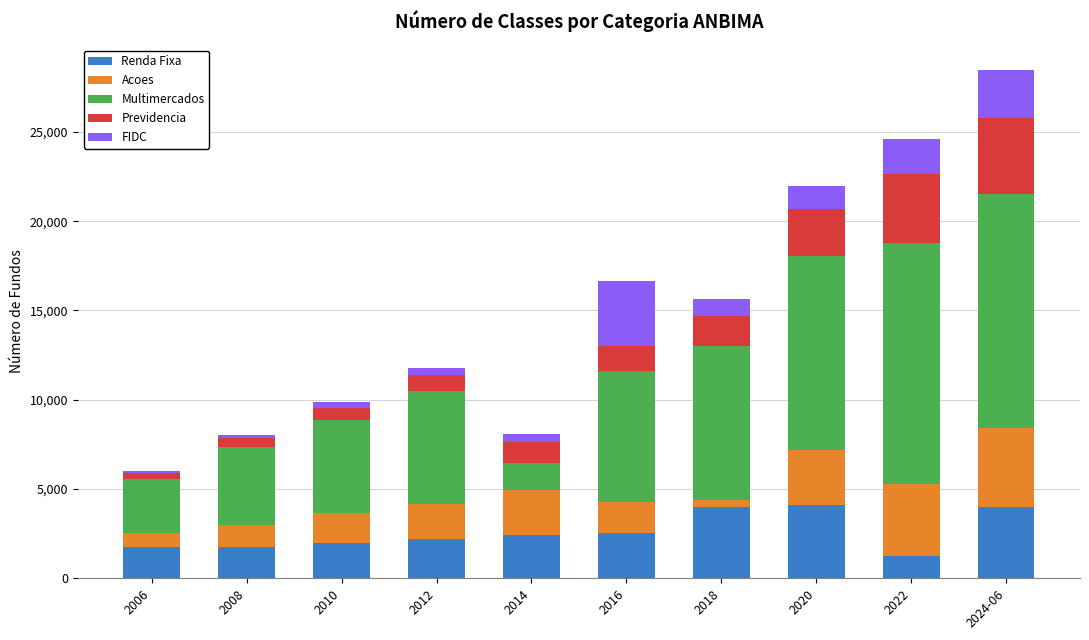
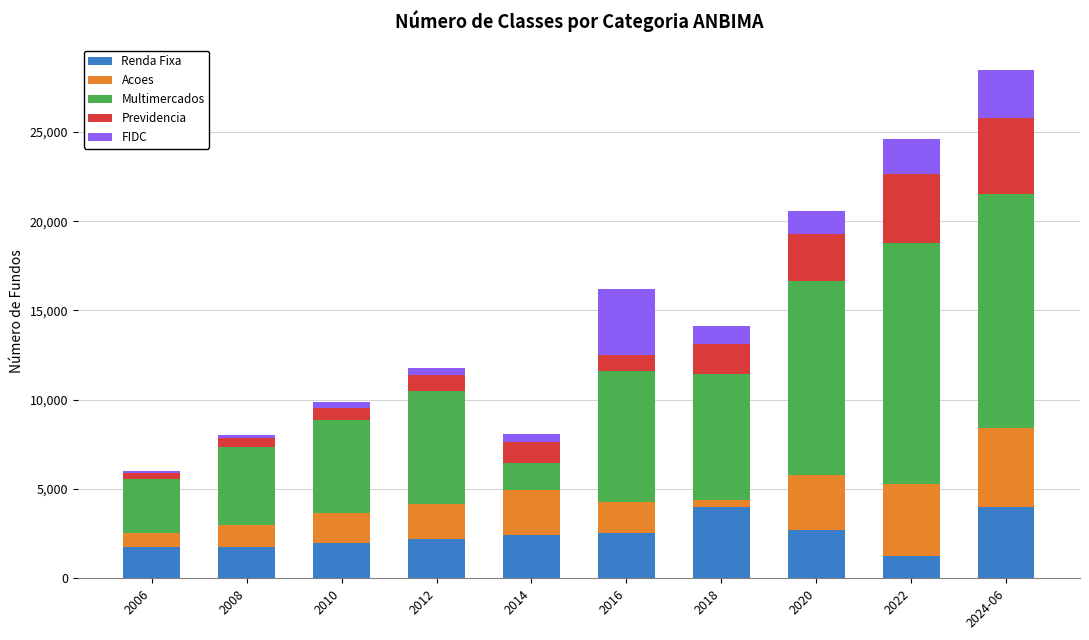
  {
    "Renda Fixa": {
      "2006": "1,800",
      "2008": "1,700",
      "2010": "2,000",
      "2012": "2,200",
      "2014": "2,400",
      "2016": "2,500",
      "2018": "4,000",
-     "2020": "4,100",
+     "2020": "2,700",
      "2022": "1,200",
      "2024-06": "4,000"
    },
    "Acoes": {
      "2006": "700",
      "2008": "1,300",
      "2010": "1,700",
      "2012": "2,000",
      "2014": "2,500",
      "2016": "1,800",
      "2018": "400",
      "2020": "3,100",
      "2022": "4,000",
      "2024-06": "4,400"
    },
    "Multimercados": {
      "2006": "3,100",
      "2008": "4,300",
      "2010": "5,200",
      "2012": "6,300",
      "2014": "1,500",
      "2016": "7,300",
-     "2018": "8,600",
+     "2018": "7,000",
      "2020": "10,900",
      "2022": "13,500",
      "2024-06": "13,100"
    },
    "Previdencia": {
      "2006": "300",
      "2008": "500",
      "2010": "700",
      "2012": "900",
      "2014": "1,200",
-     "2016": "1,400",
+     "2016": "900",
      "2018": "1,700",
      "2020": "2,600",
      "2022": "3,900",
      "2024-06": "4,300"
    },
    "FIDC": {
      "2008": "200",
      "2010": "300",
      "2012": "400",
      "2014": "500",
      "2016": "3,700",
      "2018": "1,000",
      "2020": "1,300",
      "2022": "1,900",
      "2024-06": "2,700"
    }
  }
